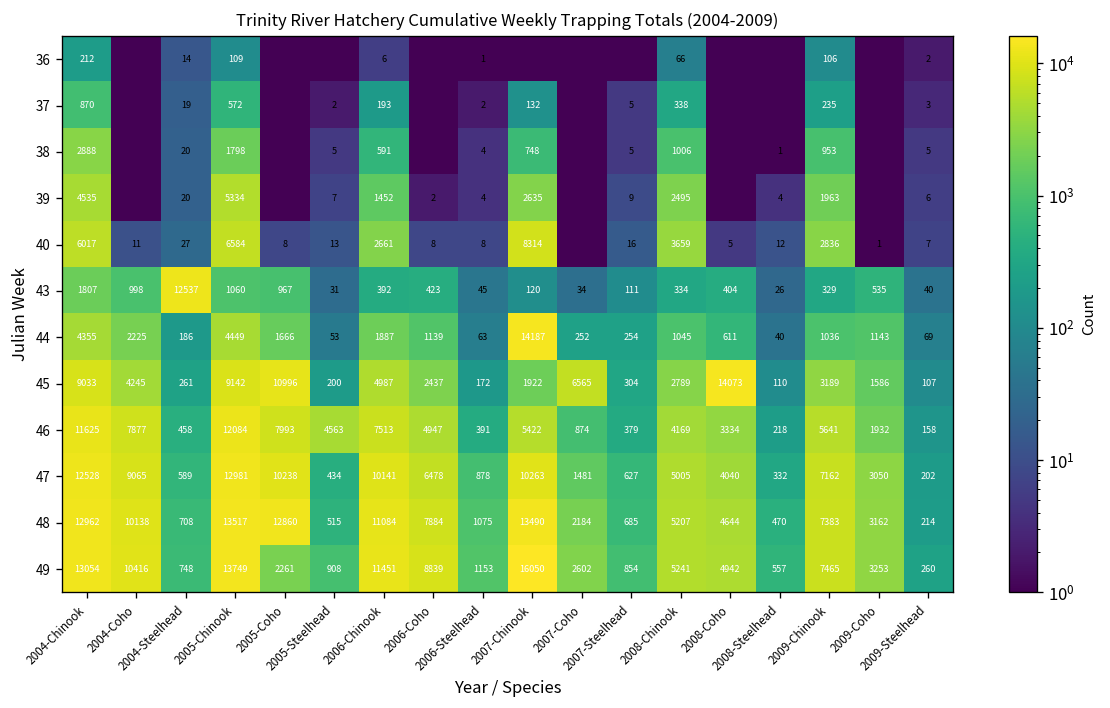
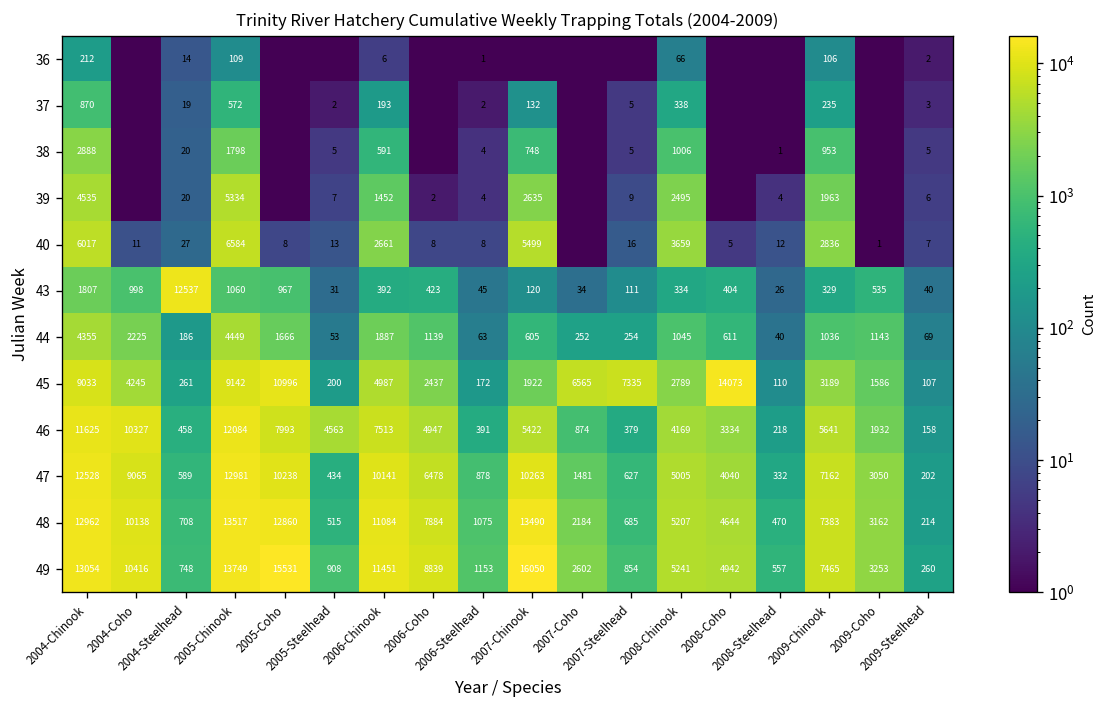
  {
    "36": {
      "2004-Chinook": 212,
      "2004-Steelhead": 14,
      "2005-Chinook": 109,
      "2006-Chinook": 6,
      "2006-Steelhead": 1,
      "2008-Chinook": 66,
      "2009-Chinook": 106,
      "2009-Steelhead": 2
    },
    "37": {
      "2004-Chinook": 870,
      "2004-Steelhead": 19,
      "2005-Chinook": 572,
      "2005-Steelhead": 2,
      "2006-Chinook": 193,
      "2006-Steelhead": 2,
      "2007-Chinook": 132,
      "2007-Steelhead": 5,
      "2008-Chinook": 338,
      "2009-Chinook": 235,
      "2009-Steelhead": 3
    },
    "38": {
      "2004-Chinook": 2888,
      "2004-Steelhead": 20,
      "2005-Chinook": 1798,
      "2005-Steelhead": 5,
      "2006-Chinook": 591,
      "2006-Steelhead": 4,
      "2007-Chinook": 748,
      "2007-Steelhead": 5,
      "2008-Chinook": 1006,
      "2008-Steelhead": 1,
      "2009-Chinook": 953,
      "2009-Steelhead": 5
    },
    "39": {
      "2004-Chinook": 4535,
      "2004-Steelhead": 20,
      "2005-Chinook": 5334,
      "2005-Steelhead": 7,
      "2006-Chinook": 1452,
      "2006-Coho": 2,
      "2006-Steelhead": 4,
      "2007-Chinook": 2635,
      "2007-Steelhead": 9,
      "2008-Chinook": 2495,
      "2008-Steelhead": 4,
      "2009-Chinook": 1963,
      "2009-Steelhead": 6
    },
    "40": {
      "2004-Chinook": 6017,
      "2004-Coho": 11,
      "2004-Steelhead": 27,
      "2005-Chinook": 6584,
      "2005-Coho": 8,
      "2005-Steelhead": 13,
      "2006-Chinook": 2661,
      "2006-Coho": 8,
      "2006-Steelhead": 8,
-     "2007-Chinook": 8314,
+     "2007-Chinook": 5499,
      "2007-Steelhead": 16,
      "2008-Chinook": 3659,
      "2008-Coho": 5,
      "2008-Steelhead": 12,
      "2009-Chinook": 2836,
      "2009-Coho": 1,
      "2009-Steelhead": 7
    },
    "43": {
      "2004-Chinook": 1807,
      "2004-Coho": 998,
      "2004-Steelhead": 12537,
      "2005-Chinook": 1060,
      "2005-Coho": 967,
      "2005-Steelhead": 31,
      "2006-Chinook": 392,
      "2006-Coho": 423,
      "2006-Steelhead": 45,
      "2007-Chinook": 120,
      "2007-Coho": 34,
      "2007-Steelhead": 111,
      "2008-Chinook": 334,
      "2008-Coho": 404,
      "2008-Steelhead": 26,
      "2009-Chinook": 329,
      "2009-Coho": 535,
      "2009-Steelhead": 40
    },
    "44": {
      "2004-Chinook": 4355,
      "2004-Coho": 2225,
      "2004-Steelhead": 186,
      "2005-Chinook": 4449,
      "2005-Coho": 1666,
      "2005-Steelhead": 53,
      "2006-Chinook": 1887,
      "2006-Coho": 1139,
      "2006-Steelhead": 63,
-     "2007-Chinook": 14187,
+     "2007-Chinook": 605,
      "2007-Coho": 252,
      "2007-Steelhead": 254,
      "2008-Chinook": 1045,
      "2008-Coho": 611,
      "2008-Steelhead": 40,
      "2009-Chinook": 1036,
      "2009-Coho": 1143,
      "2009-Steelhead": 69
    },
    "45": {
      "2004-Chinook": 9033,
      "2004-Coho": 4245,
      "2004-Steelhead": 261,
      "2005-Chinook": 9142,
      "2005-Coho": 10996,
      "2005-Steelhead": 200,
      "2006-Chinook": 4987,
      "2006-Coho": 2437,
      "2006-Steelhead": 172,
      "2007-Chinook": 1922,
      "2007-Coho": 6565,
-     "2007-Steelhead": 304,
+     "2007-Steelhead": 7335,
      "2008-Chinook": 2789,
      "2008-Coho": 14073,
      "2008-Steelhead": 110,
      "2009-Chinook": 3189,
      "2009-Coho": 1586,
      "2009-Steelhead": 107
    },
    "46": {
      "2004-Chinook": 11625,
-     "2004-Coho": 7877,
+     "2004-Coho": 10327,
      "2004-Steelhead": 458,
      "2005-Chinook": 12084,
      "2005-Coho": 7993,
      "2005-Steelhead": 4563,
      "2006-Chinook": 7513,
      "2006-Coho": 4947,
      "2006-Steelhead": 391,
      "2007-Chinook": 5422,
      "2007-Coho": 874,
      "2007-Steelhead": 379,
      "2008-Chinook": 4169,
      "2008-Coho": 3334,
      "2008-Steelhead": 218,
      "2009-Chinook": 5641,
      "2009-Coho": 1932,
      "2009-Steelhead": 158
    },
    "47": {
      "2004-Chinook": 12528,
      "2004-Coho": 9065,
      "2004-Steelhead": 589,
      "2005-Chinook": 12981,
      "2005-Coho": 10238,
      "2005-Steelhead": 434,
      "2006-Chinook": 10141,
      "2006-Coho": 6478,
      "2006-Steelhead": 878,
      "2007-Chinook": 10263,
      "2007-Coho": 1481,
      "2007-Steelhead": 627,
      "2008-Chinook": 5005,
      "2008-Coho": 4040,
      "2008-Steelhead": 332,
      "2009-Chinook": 7162,
      "2009-Coho": 3050,
      "2009-Steelhead": 202
    },
    "48": {
      "2004-Chinook": 12962,
      "2004-Coho": 10138,
      "2004-Steelhead": 708,
      "2005-Chinook": 13517,
      "2005-Coho": 12860,
      "2005-Steelhead": 515,
      "2006-Chinook": 11084,
      "2006-Coho": 7884,
      "2006-Steelhead": 1075,
      "2007-Chinook": 13490,
      "2007-Coho": 2184,
      "2007-Steelhead": 685,
      "2008-Chinook": 5207,
      "2008-Coho": 4644,
      "2008-Steelhead": 470,
      "2009-Chinook": 7383,
      "2009-Coho": 3162,
      "2009-Steelhead": 214
    },
    "49": {
      "2004-Chinook": 13054,
      "2004-Coho": 10416,
      "2004-Steelhead": 748,
      "2005-Chinook": 13749,
-     "2005-Coho": 2261,
+     "2005-Coho": 15531,
      "2005-Steelhead": 908,
      "2006-Chinook": 11451,
      "2006-Coho": 8839,
      "2006-Steelhead": 1153,
      "2007-Chinook": 16050,
      "2007-Coho": 2602,
      "2007-Steelhead": 854,
      "2008-Chinook": 5241,
      "2008-Coho": 4942,
      "2008-Steelhead": 557,
      "2009-Chinook": 7465,
      "2009-Coho": 3253,
      "2009-Steelhead": 260
    }
  }
